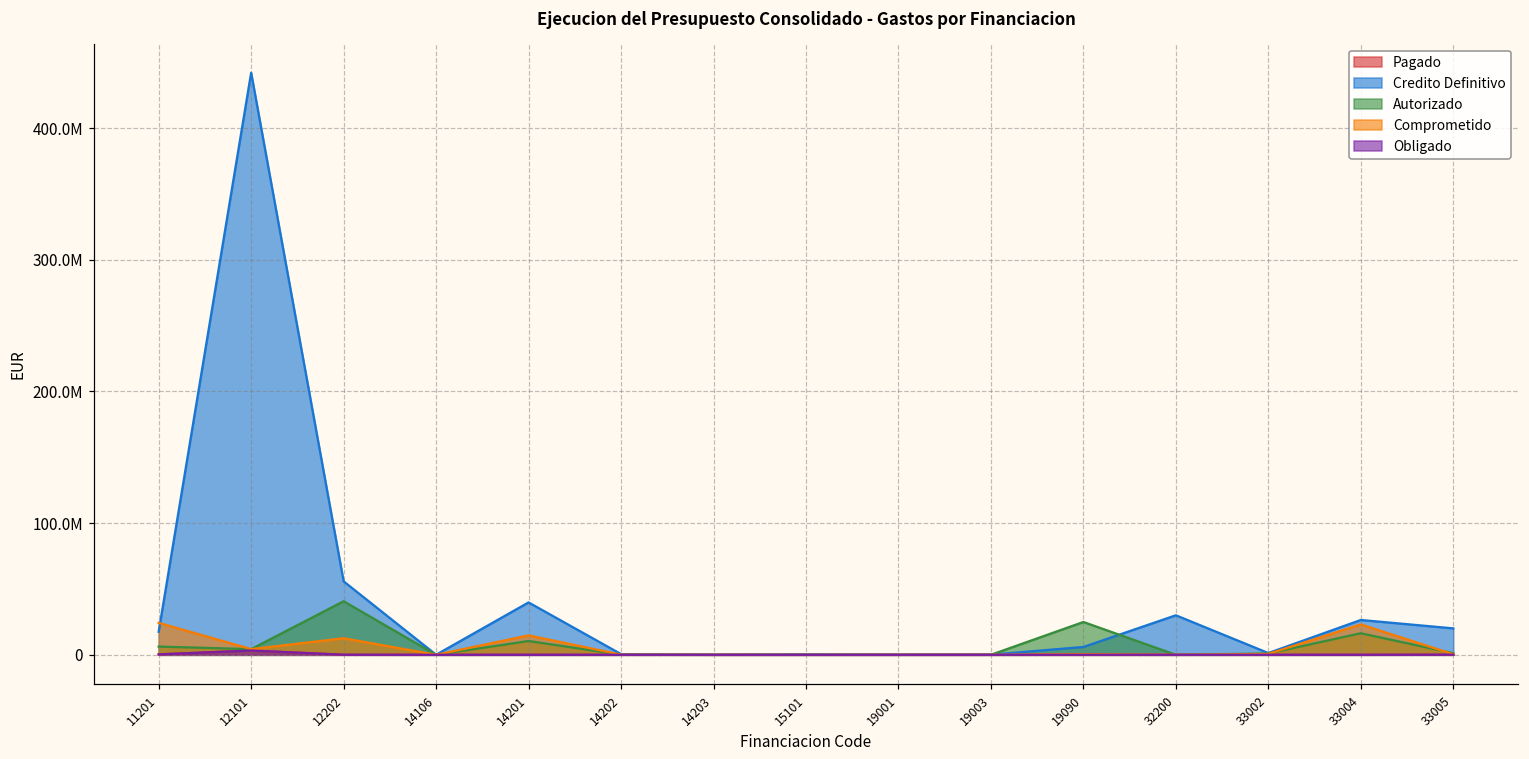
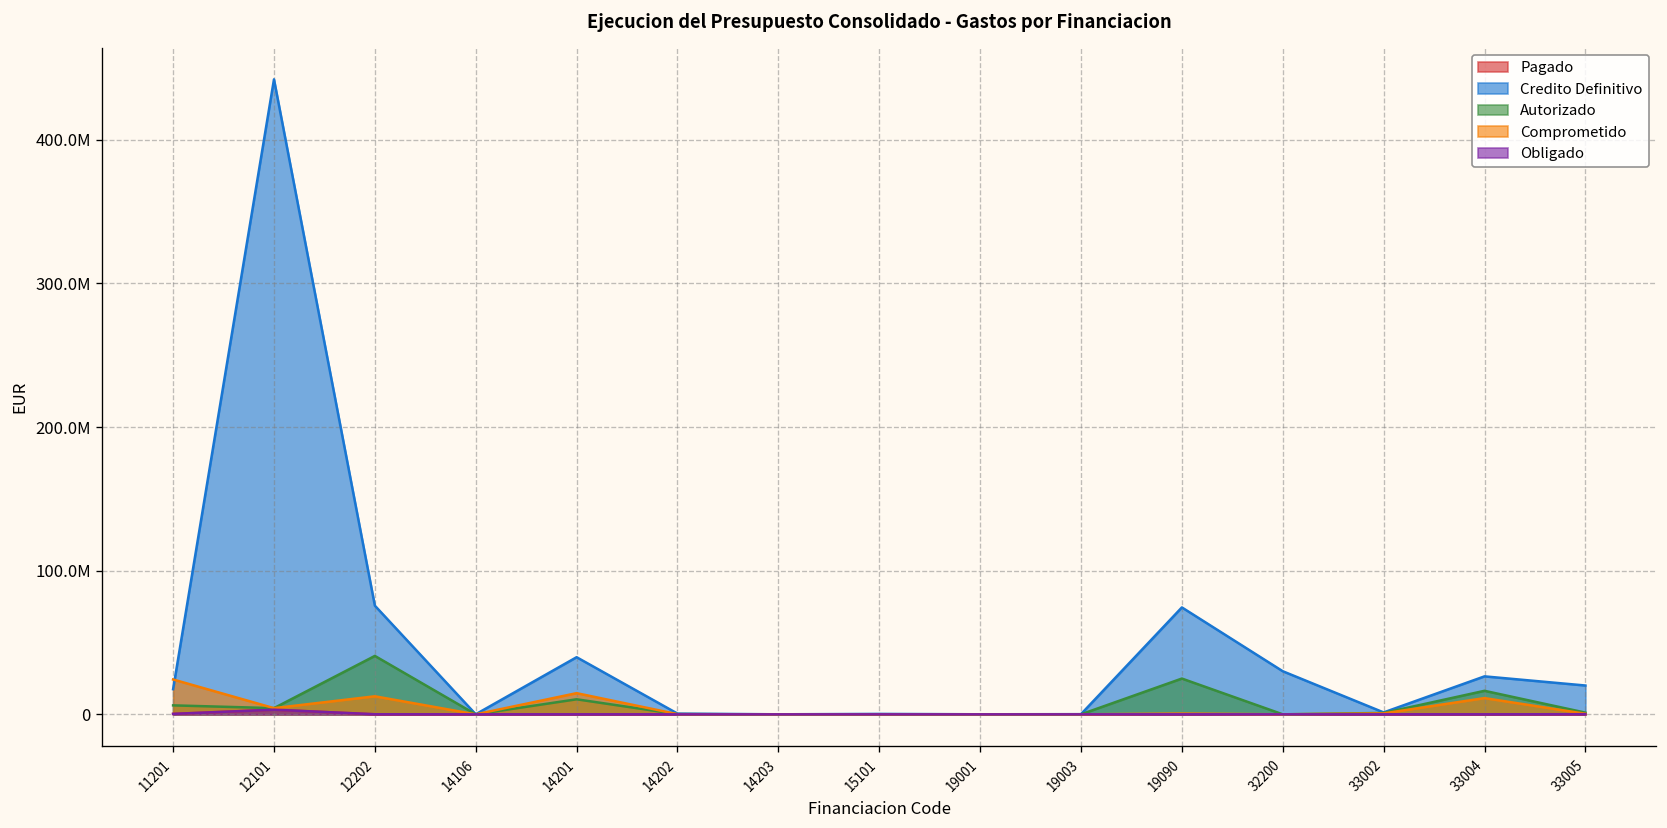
  {
    "Obligado": {
      "11201": 0,
      "12202": 0,
      "14201": 0,
      "33004": 0
    },
    "Credito Definitivo": {
      "11201": 17000000,
      "12101": 442000000,
-     "12202": 56000000,
+     "12202": 76000000,
      "14201": 40000000,
-     "19090": 6000000,
+     "19090": 74000000,
      "32200": 30000000,
      "33004": 26000000,
      "33005": 20000000
    },
    "Autorizado": {
      "11201": 6000000,
      "12202": 41000000,
      "14201": 10000000,
      "19090": 25000000,
      "33004": 16000000
    },
    "Comprometido": {
      "11201": 24000000,
      "12202": 13000000,
      "14201": 15000000,
-     "33004": 23000000
+     "33004": 11000000
    }
  }
